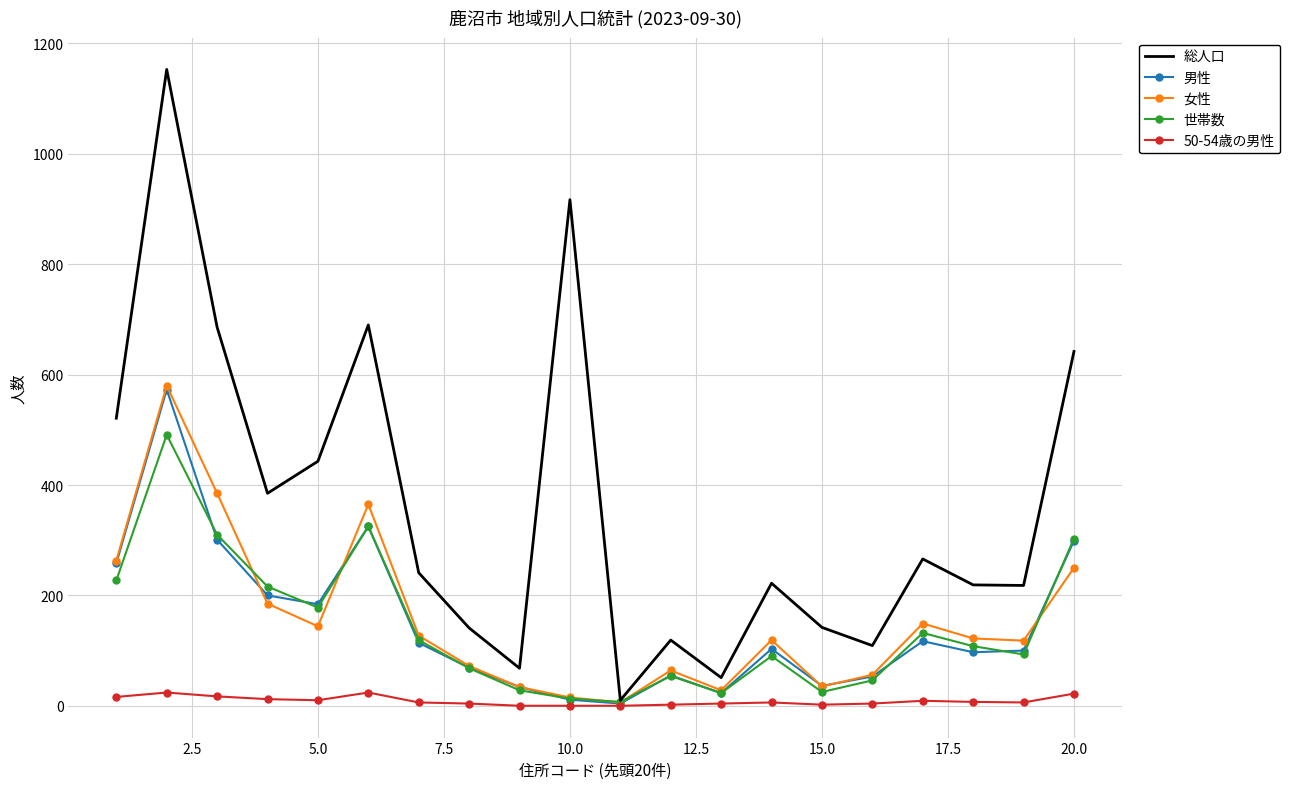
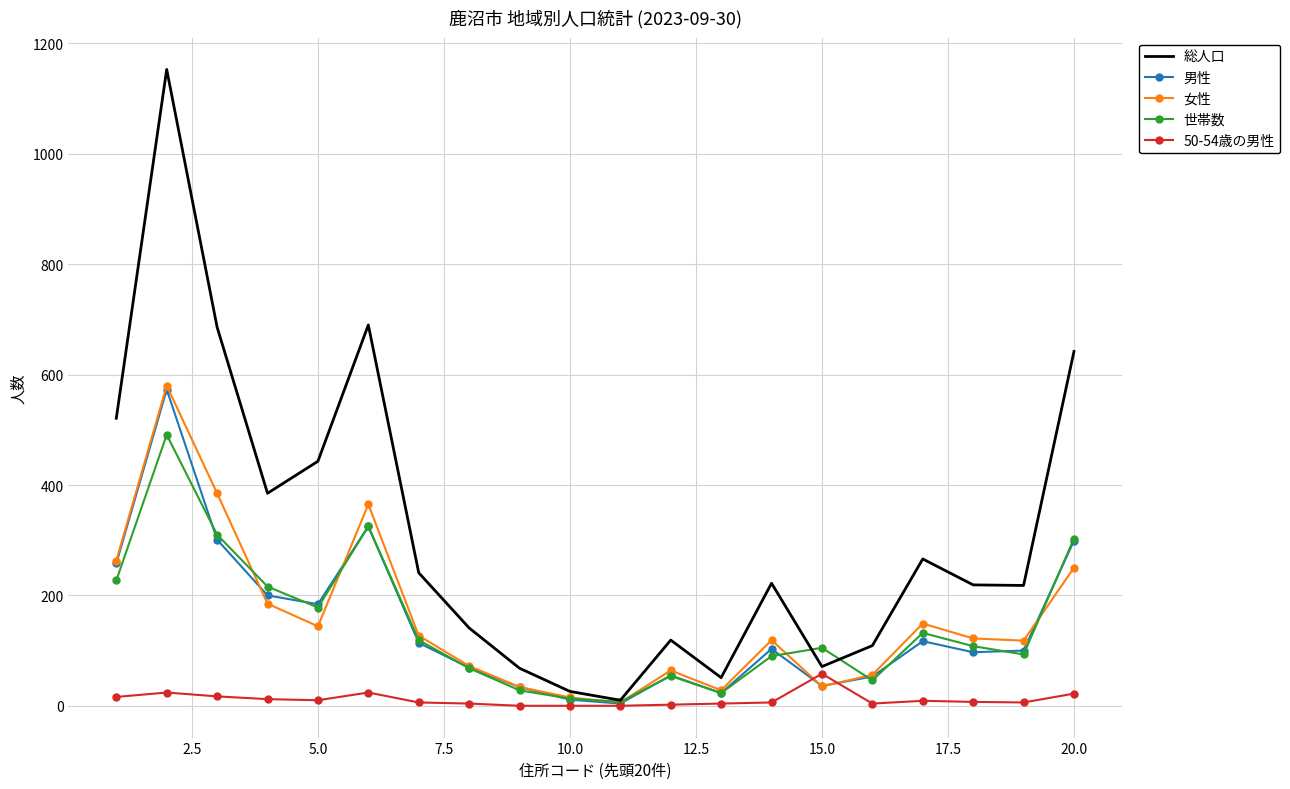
  {
    "総人口": {
      "5.0": 440,
-     "10.0": 920,
-     "15.0": 140,
+     "10.0": 30,
+     "15.0": 70,
      "20.0": 640
    },
    "男性": {
      "5.0": 180
    },
    "女性": {
      "5.0": 140,
      "20.0": 250
    },
    "世帯数": {
      "5.0": 180,
-     "15.0": 30
+     "15.0": 110
    },
    "50-54歳の男性": {
      "5.0": 10,
      "10.0": 0,
-     "15.0": 0,
+     "15.0": 60,
      "20.0": 20
    }
  }
